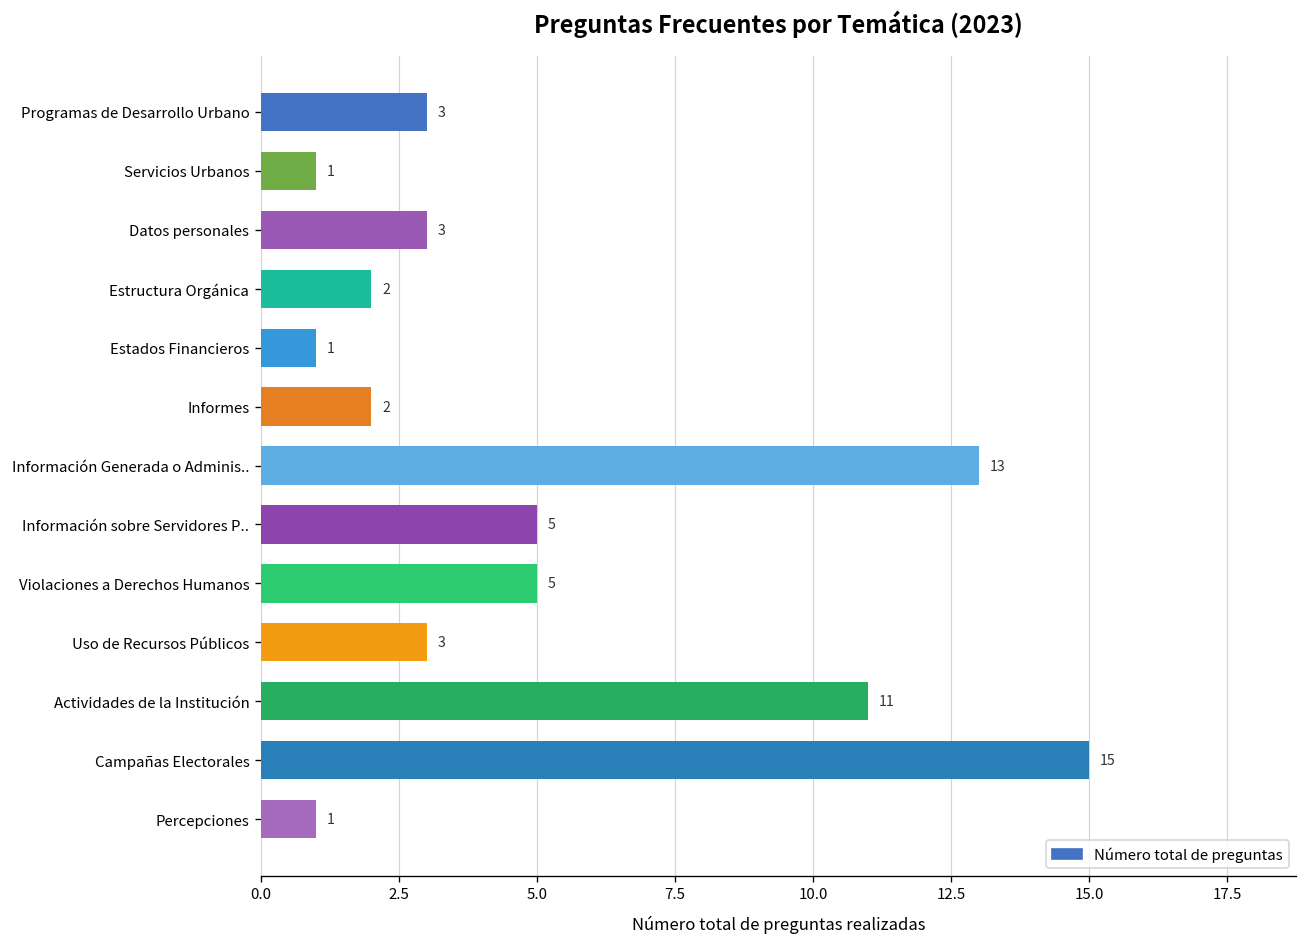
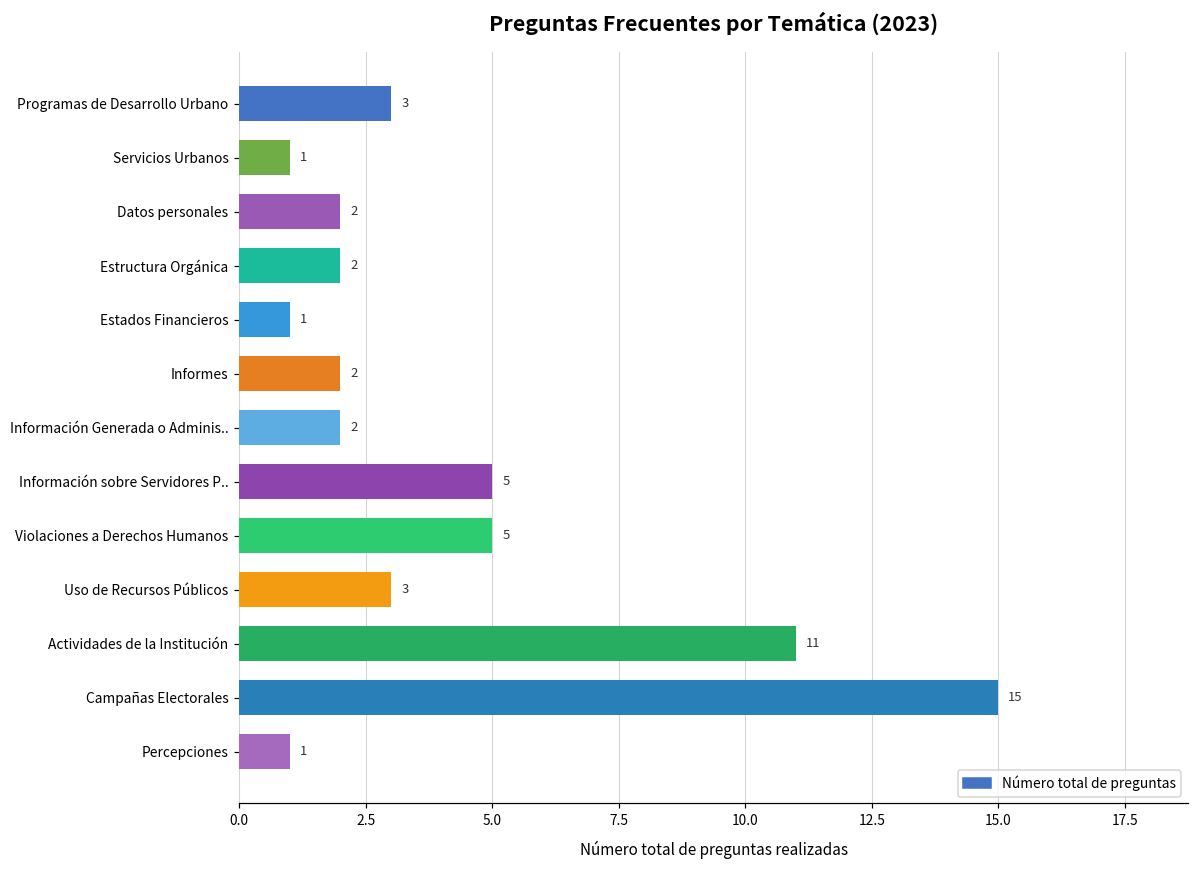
  {
    "Programas de Desarrollo Urbano": 3,
    "Servicios Urbanos": 1,
-   "Datos personales": 3,
+   "Datos personales": 2,
    "Estructura Orgánica": 2,
    "Estados Financieros": 1,
    "Informes": 2,
-   "Información Generada o Adminis..": 13,
+   "Información Generada o Adminis..": 2,
    "Información sobre Servidores P..": 5,
    "Violaciones a Derechos Humanos": 5,
    "Uso de Recursos Públicos": 3,
    "Actividades de la Institución": 11,
    "Campañas Electorales": 15,
    "Percepciones": 1
  }
